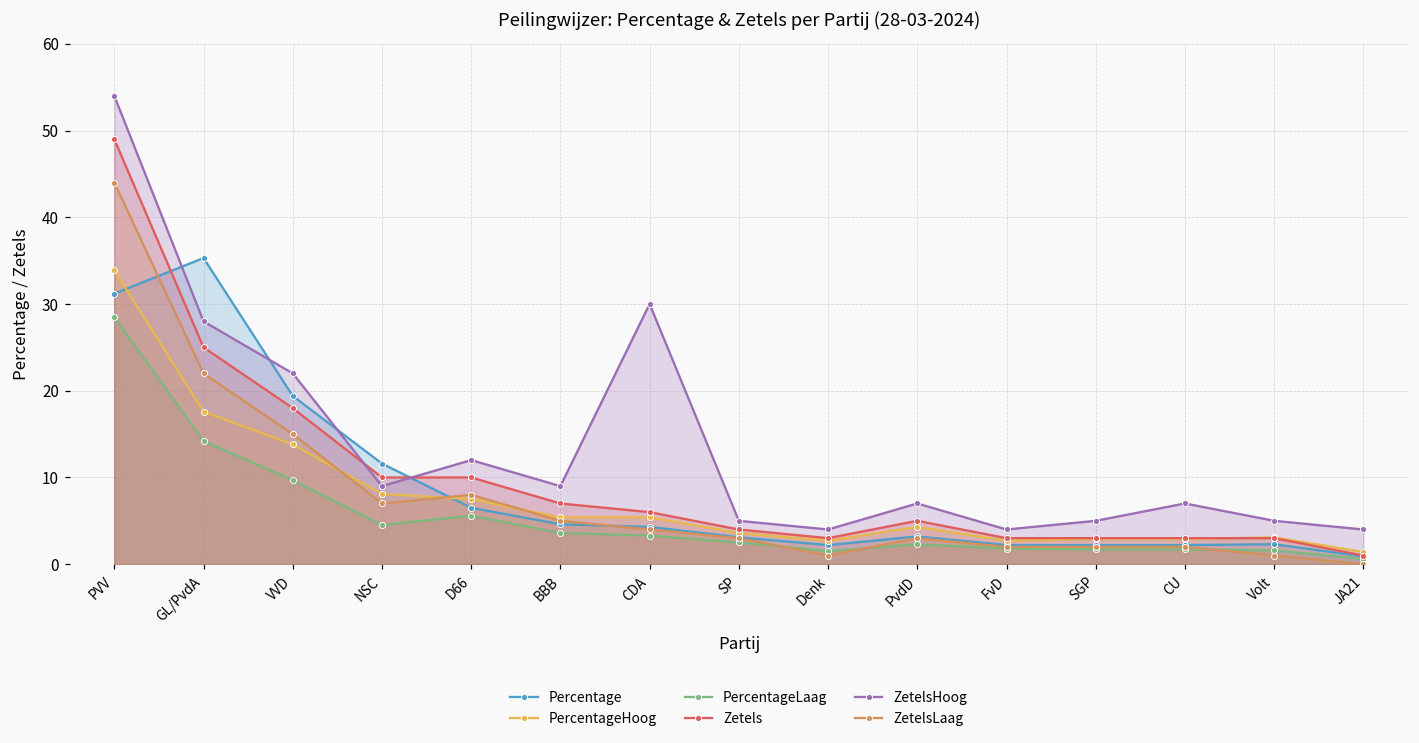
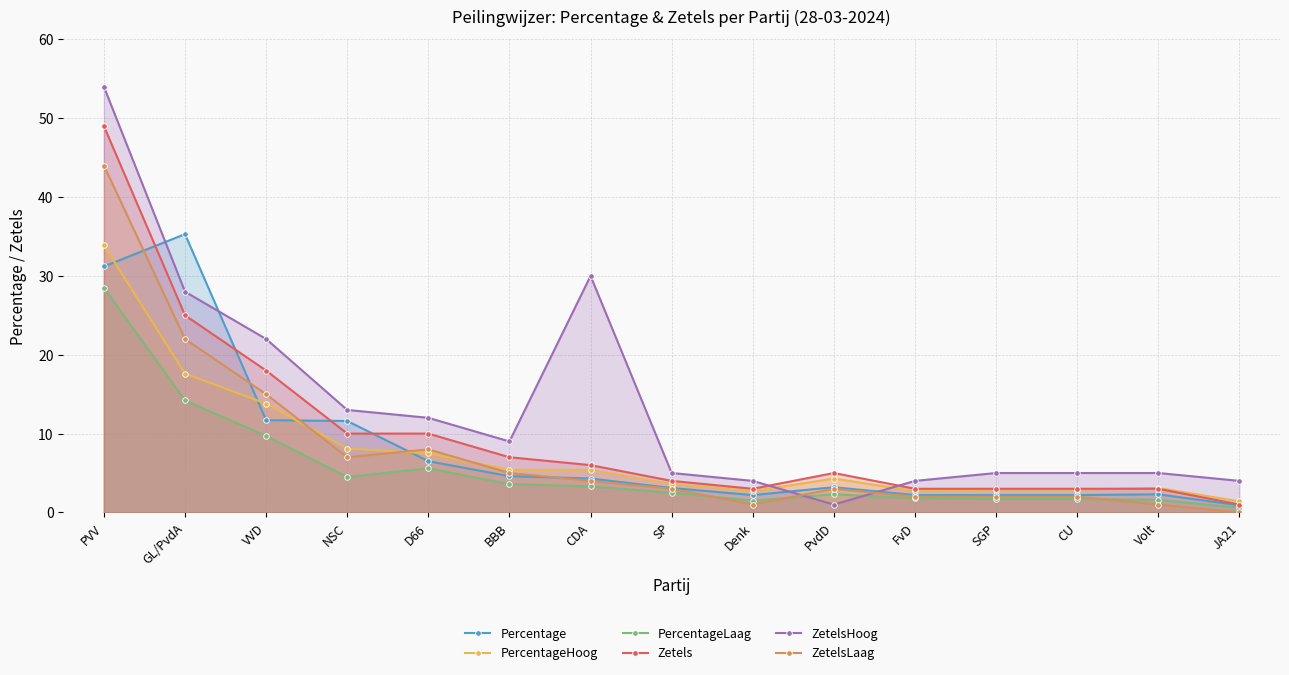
  {
    "Percentage": {
      "PVV": 31,
      "GL/PvdA": 35,
-     "VVD": 19,
+     "VVD": 12,
      "NSC": 12,
      "D66": 7,
      "BBB": 5,
      "Denk": 2,
      "Volt": 2
    },
    "PercentageLaag": {
      "PVV": 29,
      "GL/PvdA": 14,
      "VVD": 10,
      "NSC": 5,
      "D66": 6,
      "BBB": 4,
      "CDA": 3,
      "SP": 3,
      "Denk": 2,
      "PvdD": 2,
      "Volt": 2
    },
    "ZetelsHoog": {
      "PVV": 54,
      "GL/PvdA": 28,
      "VVD": 22,
-     "NSC": 9,
+     "NSC": 13,
      "D66": 12,
      "BBB": 9,
      "CDA": 30,
      "SP": 5,
      "Denk": 4,
-     "PvdD": 7,
+     "PvdD": 1,
      "FvD": 4,
      "SGP": 5,
-     "CU": 7,
+     "CU": 5,
      "Volt": 5,
      "JA21": 4
    }
  }
